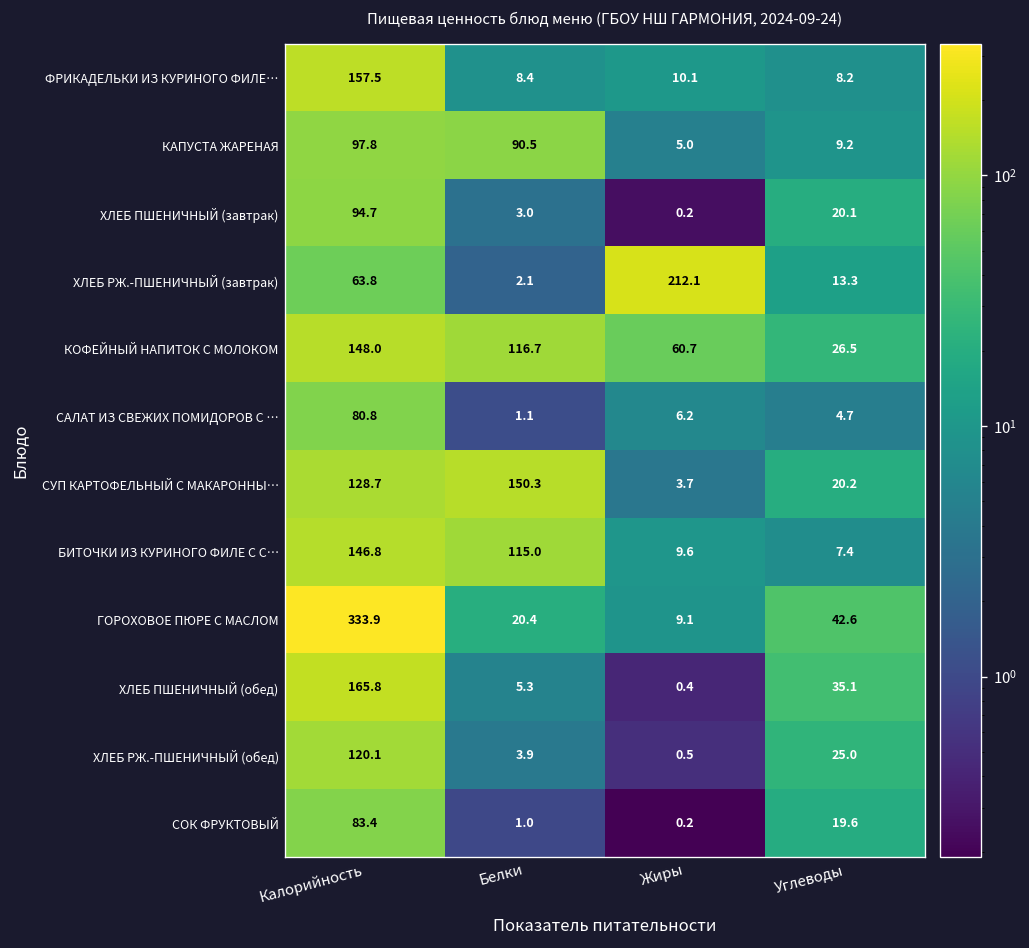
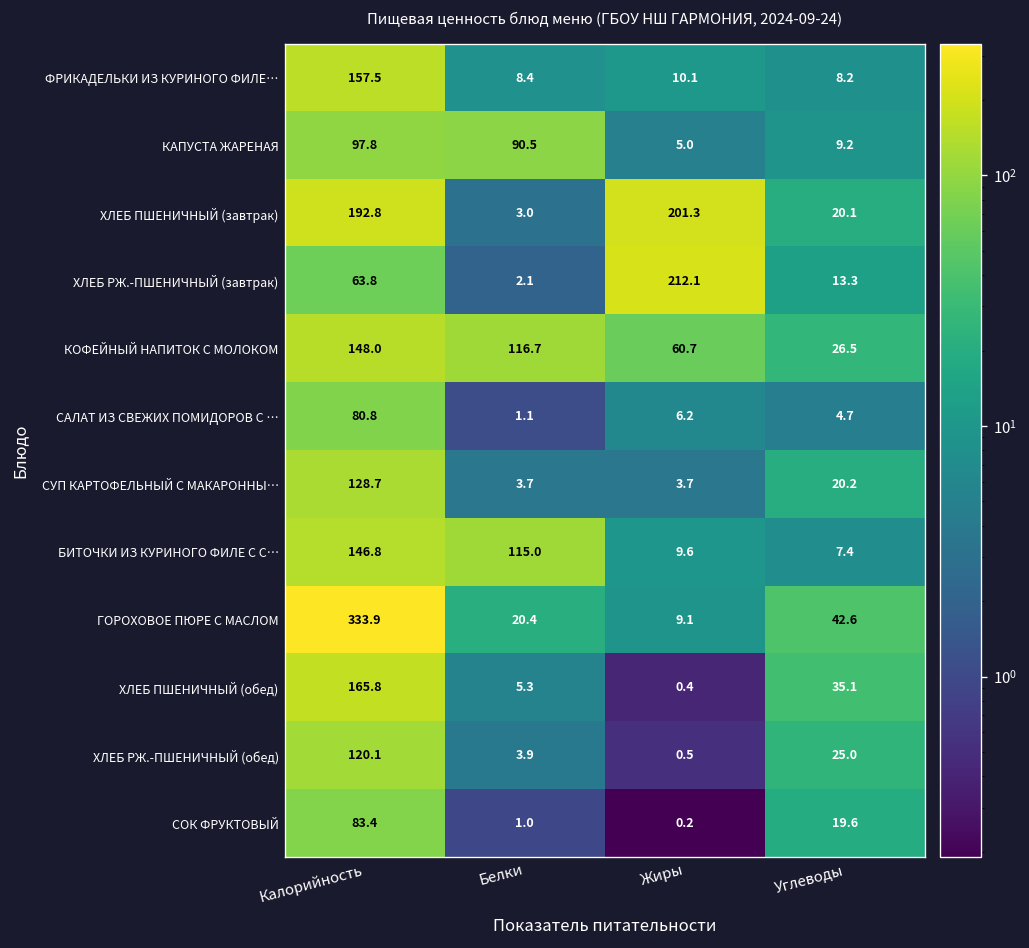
  {
    "ФРИКАДЕЛЬКИ ИЗ КУРИНОГО ФИЛЕ…": {
      "Калорийность": 157.5,
      "Белки": 8.4,
      "Жиры": 10.1,
      "Углеводы": 8.2
    },
    "КАПУСТА ЖАРЕНАЯ": {
      "Калорийность": 97.8,
      "Белки": 90.5,
      "Жиры": 5.0,
      "Углеводы": 9.2
    },
    "ХЛЕБ ПШЕНИЧНЫЙ (завтрак)": {
-     "Калорийность": 94.7,
+     "Калорийность": 192.8,
      "Белки": 3.0,
-     "Жиры": 0.2,
+     "Жиры": 201.3,
      "Углеводы": 20.1
    },
    "ХЛЕБ РЖ.-ПШЕНИЧНЫЙ (завтрак)": {
      "Калорийность": 63.8,
      "Белки": 2.1,
      "Жиры": 212.1,
      "Углеводы": 13.3
    },
    "КОФЕЙНЫЙ НАПИТОК С МОЛОКОМ": {
      "Калорийность": 148.0,
      "Белки": 116.7,
      "Жиры": 60.7,
      "Углеводы": 26.5
    },
    "САЛАТ ИЗ СВЕЖИХ ПОМИДОРОВ С …": {
      "Калорийность": 80.8,
      "Белки": 1.1,
      "Жиры": 6.2,
      "Углеводы": 4.7
    },
    "СУП КАРТОФЕЛЬНЫЙ С МАКАРОННЫ…": {
      "Калорийность": 128.7,
-     "Белки": 150.3,
+     "Белки": 3.7,
      "Жиры": 3.7,
      "Углеводы": 20.2
    },
    "БИТОЧКИ ИЗ КУРИНОГО ФИЛЕ С С…": {
      "Калорийность": 146.8,
      "Белки": 115.0,
      "Жиры": 9.6,
      "Углеводы": 7.4
    },
    "ГОРОХОВОЕ ПЮРЕ С МАСЛОМ": {
      "Калорийность": 333.9,
      "Белки": 20.4,
      "Жиры": 9.1,
      "Углеводы": 42.6
    },
    "ХЛЕБ ПШЕНИЧНЫЙ (обед)": {
      "Калорийность": 165.8,
      "Белки": 5.3,
      "Жиры": 0.4,
      "Углеводы": 35.1
    },
    "ХЛЕБ РЖ.-ПШЕНИЧНЫЙ (обед)": {
      "Калорийность": 120.1,
      "Белки": 3.9,
      "Жиры": 0.5,
      "Углеводы": 25.0
    },
    "СОК ФРУКТОВЫЙ": {
      "Калорийность": 83.4,
      "Белки": 1.0,
      "Жиры": 0.2,
      "Углеводы": 19.6
    }
  }
